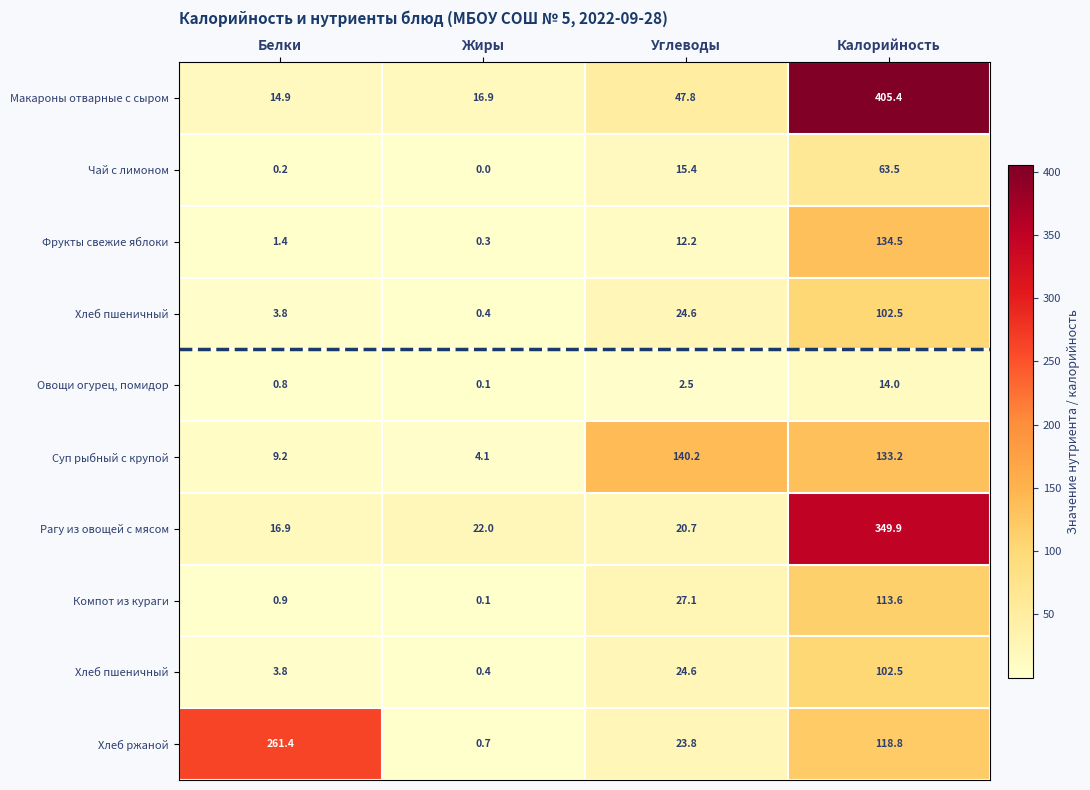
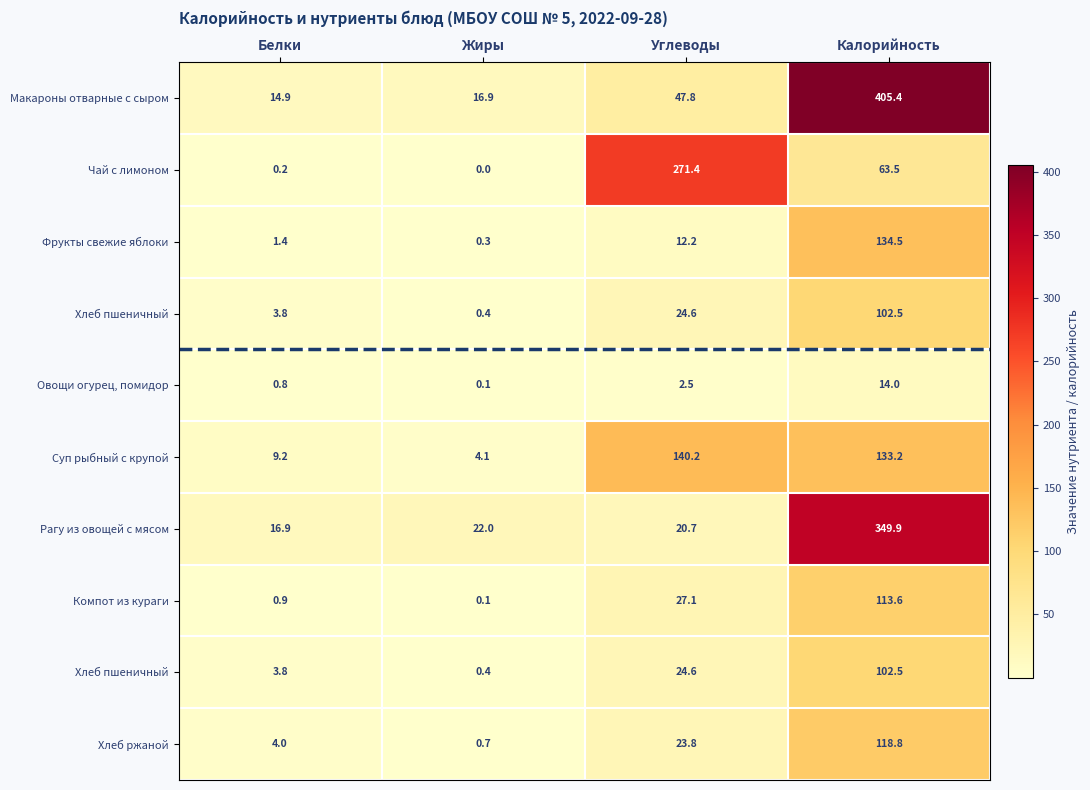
  {
    "Макароны отварные с сыром": {
      "Белки": 14.9,
      "Жиры": 16.9,
      "Углеводы": 47.8,
      "Калорийность": 405.4
    },
    "Чай с лимоном": {
      "Белки": 0.2,
      "Жиры": 0.0,
-     "Углеводы": 15.4,
+     "Углеводы": 271.4,
      "Калорийность": 63.5
    },
    "Фрукты свежие яблоки": {
      "Белки": 1.4,
      "Жиры": 0.3,
      "Углеводы": 12.2,
      "Калорийность": 134.5
    },
    "Овощи огурец, помидор": {
      "Белки": 0.8,
      "Жиры": 0.1,
      "Углеводы": 2.5,
      "Калорийность": 14.0
    },
    "Суп рыбный с крупой": {
      "Белки": 9.2,
      "Жиры": 4.1,
      "Углеводы": 140.2,
      "Калорийность": 133.2
    },
    "Рагу из овощей с мясом": {
      "Белки": 16.9,
      "Жиры": 22.0,
      "Углеводы": 20.7,
      "Калорийность": 349.9
    },
    "Компот из кураги": {
      "Белки": 0.9,
      "Жиры": 0.1,
      "Углеводы": 27.1,
      "Калорийность": 113.6
    },
    "Хлеб ржаной": {
-     "Белки": 261.4,
+     "Белки": 4.0,
      "Жиры": 0.7,
      "Углеводы": 23.8,
      "Калорийность": 118.8
    }
  }
